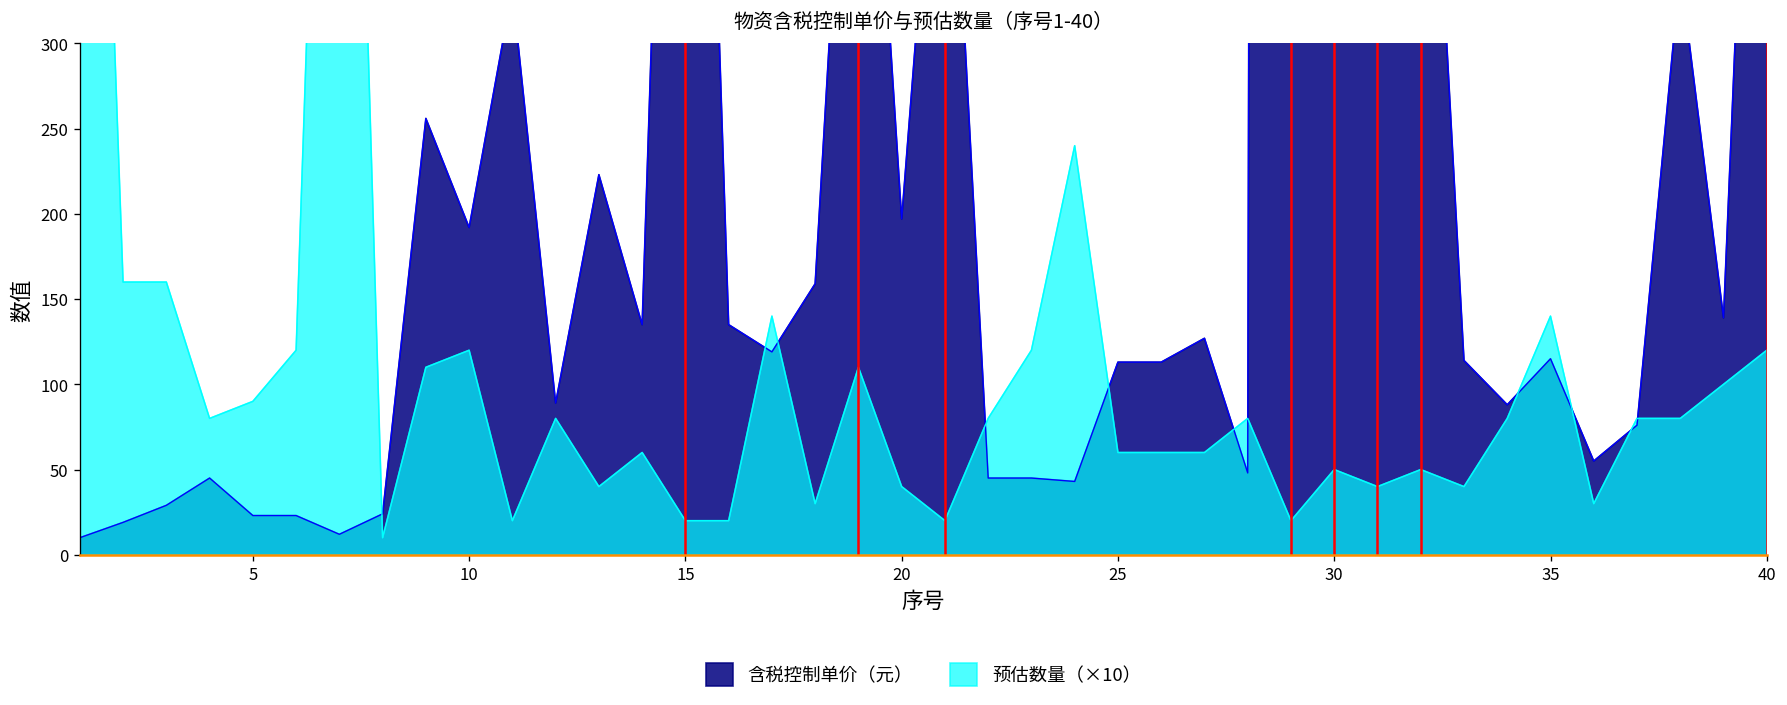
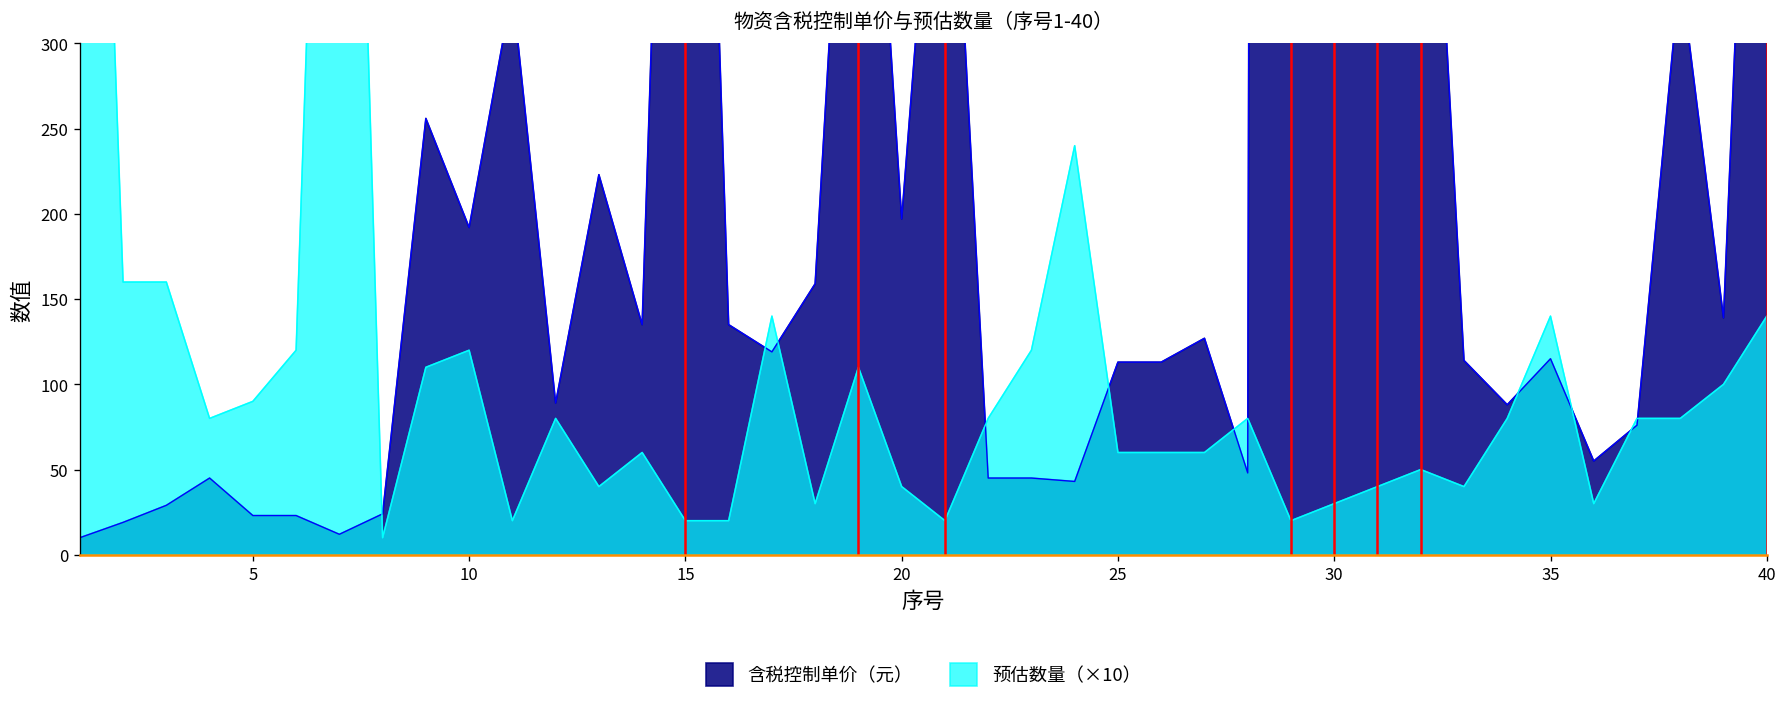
  {
    "含税控制单价（元）": {
      "5": 23,
      "10": 192,
      "20": 197,
      "25": 113,
      "35": 115
    },
    "预估数量（×10）": {
      "5": 90,
      "10": 120,
      "15": 20,
      "20": 40,
      "25": 60,
-     "30": 50,
+     "30": 30,
      "35": 140,
-     "40": 120
+     "40": 140
    }
  }
